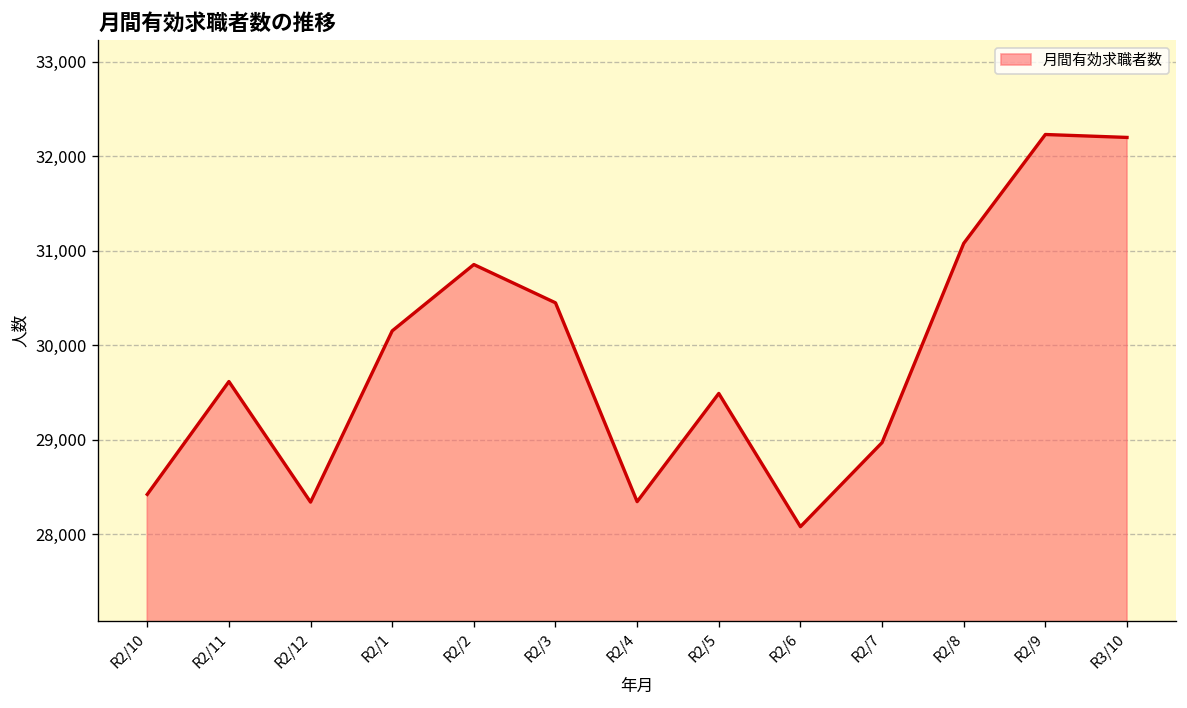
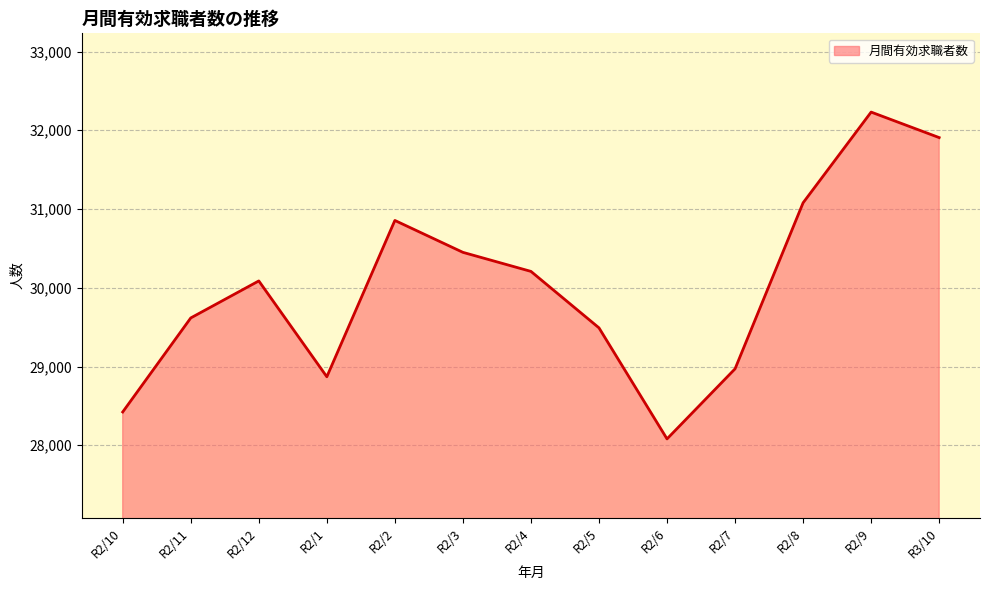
  {
    "R2/10": "28,400",
    "R2/11": "29,600",
-   "R2/12": "28,300",
-   "R2/1": "30,200",
+   "R2/12": "30,100",
+   "R2/1": "28,900",
    "R2/2": "30,900",
    "R2/3": "30,500",
-   "R2/4": "28,300",
+   "R2/4": "30,200",
    "R2/5": "29,500",
    "R2/6": "28,100",
    "R2/7": "29,000",
    "R2/8": "31,100",
    "R2/9": "32,200",
-   "R3/10": "32,200"
+   "R3/10": "31,900"
  }
